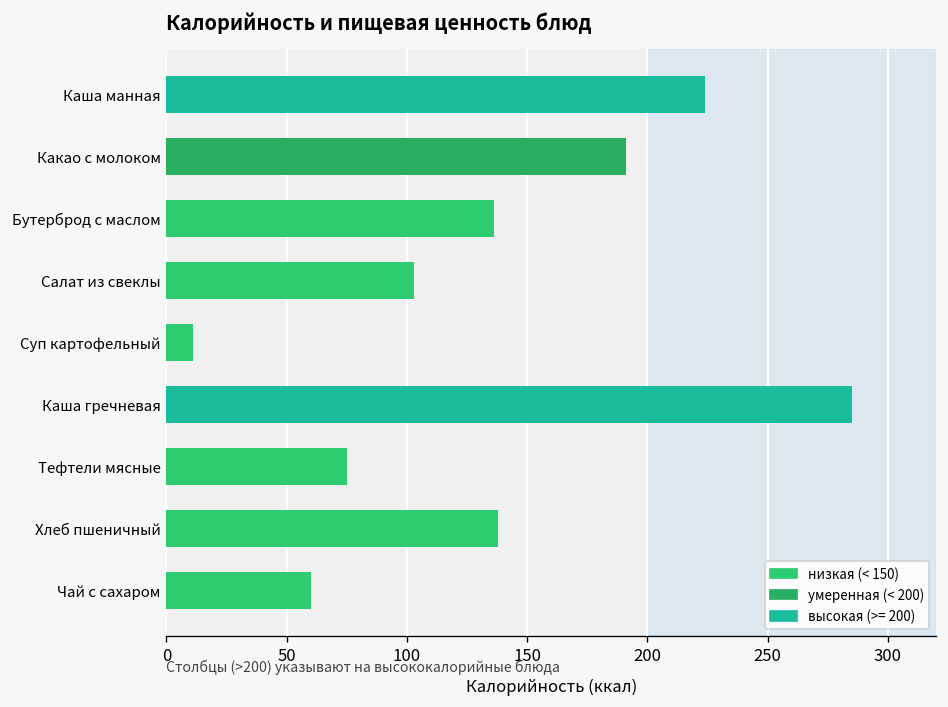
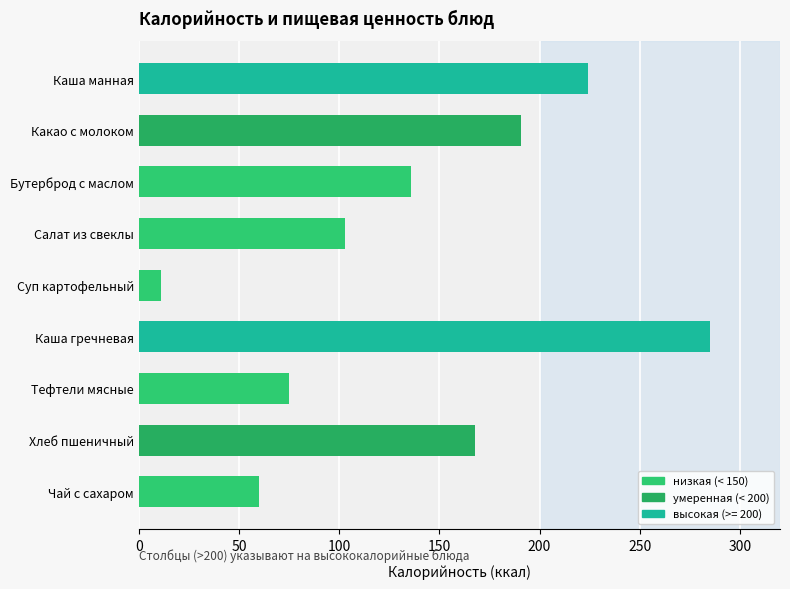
  {
    "Каша манная": 224,
    "Какао с молоком": 191,
    "Бутерброд с маслом": 136,
    "Салат из свеклы": 103,
    "Суп картофельный": 11,
    "Каша гречневая": 285,
    "Тефтели мясные": 75,
-   "Хлеб пшеничный": 138,
+   "Хлеб пшеничный": 168,
    "Чай с сахаром": 60
  }
